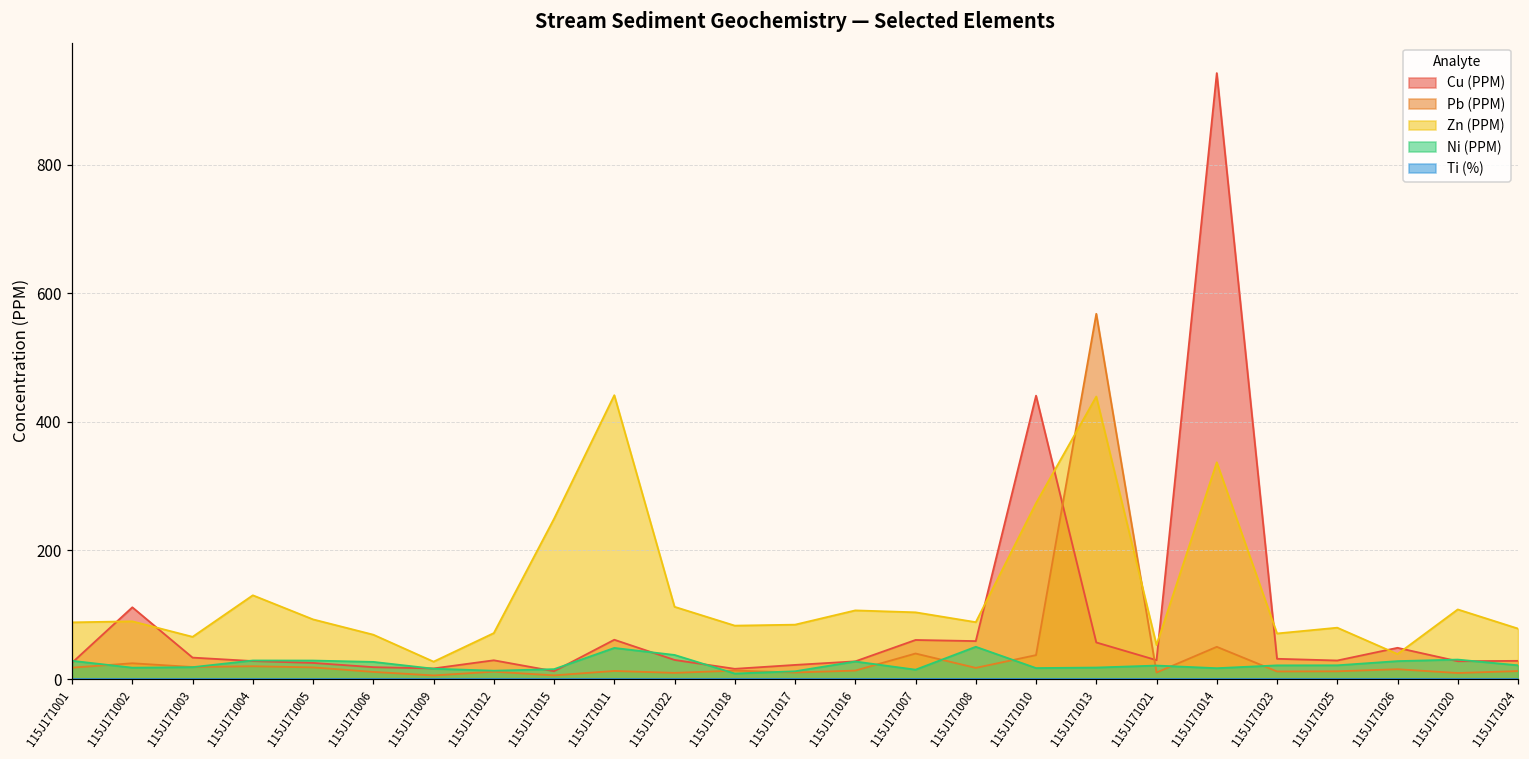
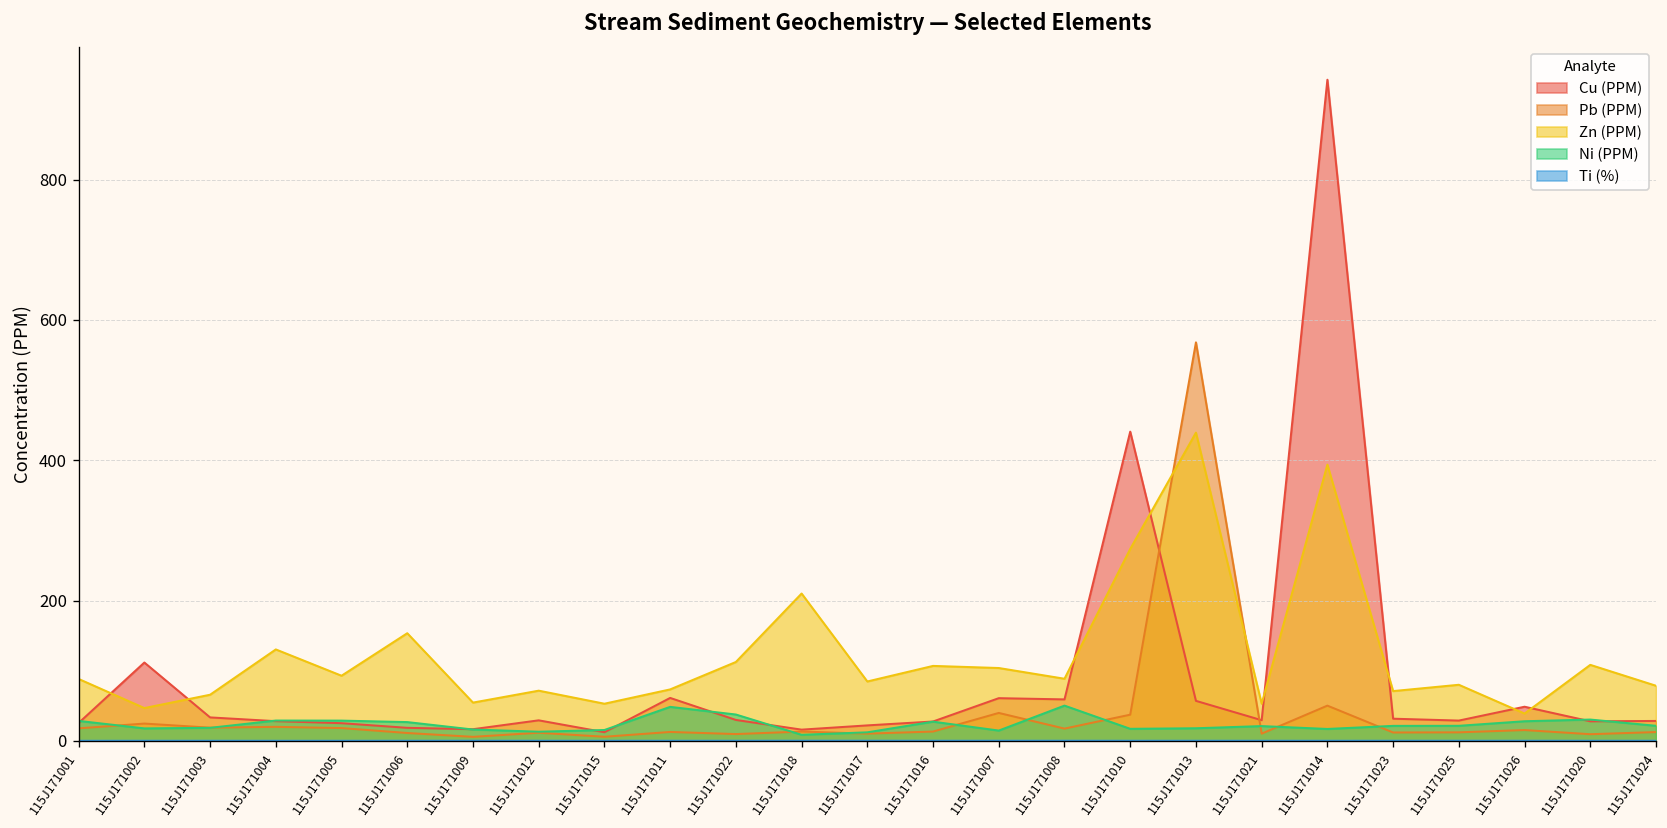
  {
    "Zn (PPM)": {
      "115J171001": 90,
-     "115J171002": 90,
+     "115J171002": 50,
      "115J171003": 70,
      "115J171004": 130,
      "115J171005": 90,
-     "115J171006": 70,
-     "115J171009": 30,
+     "115J171006": 150,
+     "115J171009": 50,
      "115J171012": 70,
-     "115J171015": 250,
-     "115J171011": 440,
+     "115J171015": 50,
+     "115J171011": 70,
      "115J171022": 110,
-     "115J171018": 80,
+     "115J171018": 210,
      "115J171017": 80,
      "115J171016": 110,
      "115J171007": 100,
      "115J171008": 90,
      "115J171010": 270,
      "115J171013": 440,
      "115J171021": 50,
-     "115J171014": 340,
+     "115J171014": 390,
      "115J171023": 70,
      "115J171025": 80,
      "115J171026": 40,
      "115J171020": 110,
      "115J171024": 80
    },
    "Ni (PPM)": {
      "115J171002": 20,
      "115J171006": 30,
      "115J171011": 50,
      "115J171022": 40,
      "115J171018": 10,
      "115J171007": 10,
      "115J171008": 50,
      "115J171010": 20,
      "115J171013": 20,
      "115J171021": 20,
      "115J171014": 20,
      "115J171023": 20,
      "115J171025": 20,
      "115J171026": 30,
      "115J171024": 20
    },
    "Ti (%)": {
      "115J171001": 0,
      "115J171002": 0,
      "115J171003": 0,
      "115J171004": 0,
      "115J171005": 0,
      "115J171006": 0,
      "115J171009": 0,
      "115J171012": 0,
      "115J171015": 0,
      "115J171011": 0,
      "115J171022": 0,
      "115J171018": 0,
      "115J171017": 0,
      "115J171016": 0,
      "115J171007": 0,
      "115J171008": 0,
      "115J171010": 0,
      "115J171013": 0,
      "115J171021": 0,
      "115J171014": 0,
      "115J171023": 0,
      "115J171025": 0,
      "115J171026": 0,
      "115J171020": 0,
      "115J171024": 0
    }
  }
